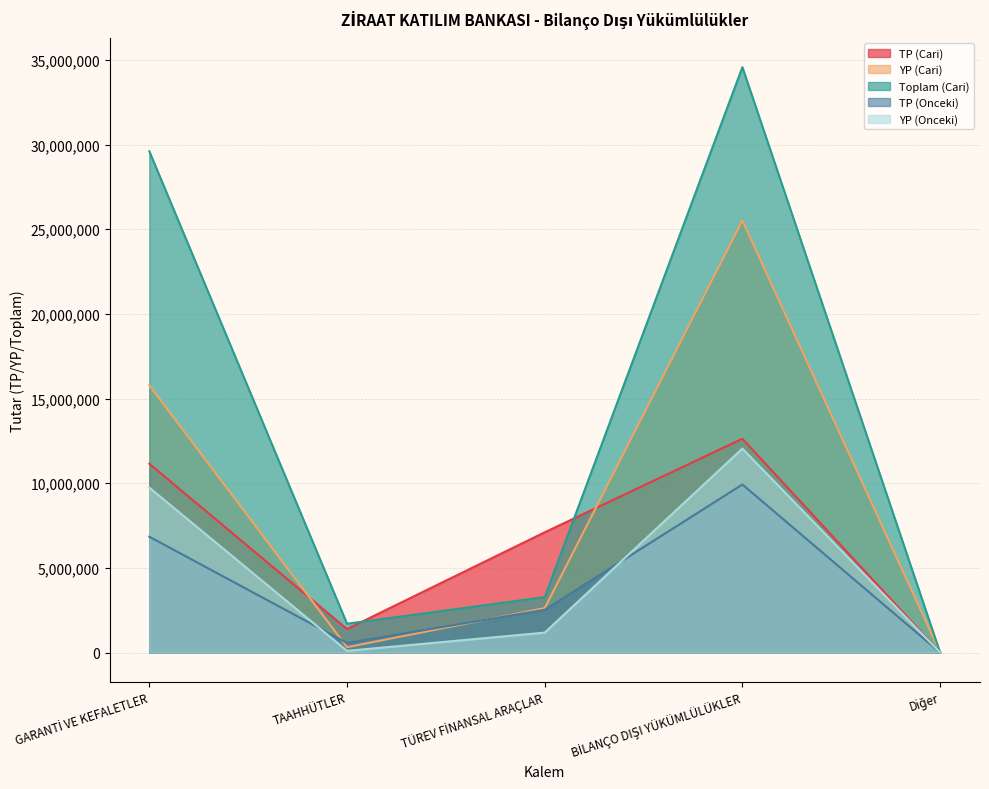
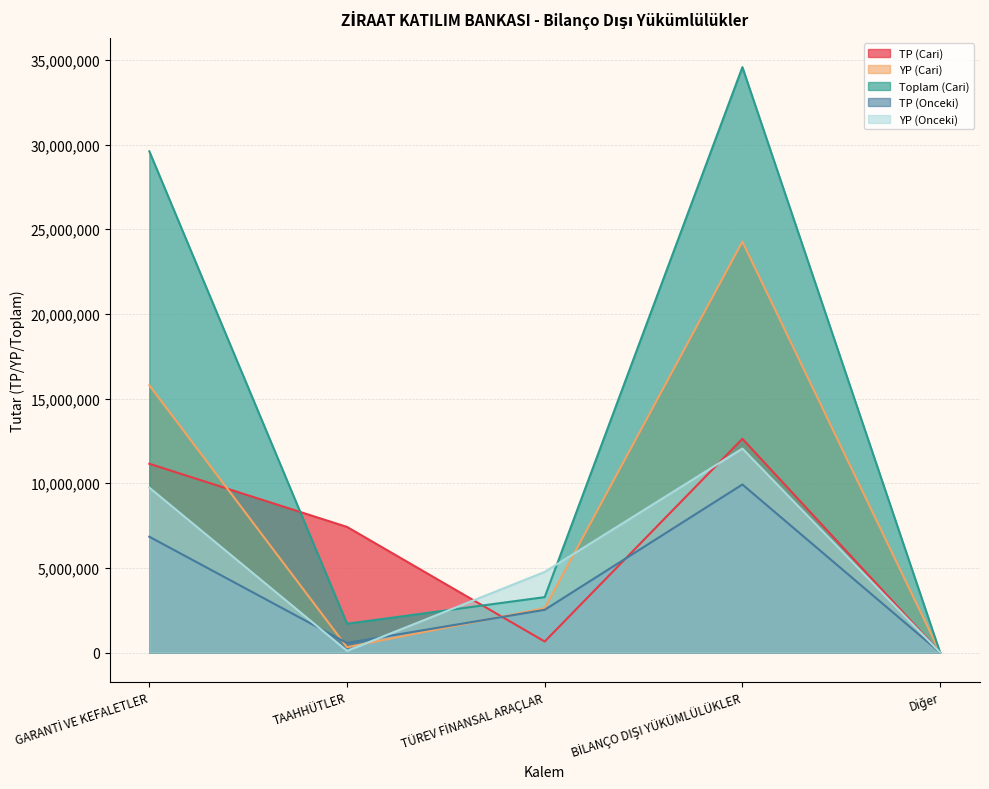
  {
    "TP (Cari)": {
      "GARANTİ VE KEFALETLER": "11,100,000",
-     "TAAHHÜTLER": "1,400,000",
-     "TÜREV FİNANSAL ARAÇLAR": "7,100,000",
+     "TAAHHÜTLER": "7,400,000",
+     "TÜREV FİNANSAL ARAÇLAR": "600,000",
      "BİLANÇO DIŞI YÜKÜMLÜLÜKLER": "12,600,000"
    },
    "YP (Cari)": {
      "GARANTİ VE KEFALETLER": "15,800,000",
      "TAAHHÜTLER": "300,000",
-     "BİLANÇO DIŞI YÜKÜMLÜLÜKLER": "25,500,000"
+     "BİLANÇO DIŞI YÜKÜMLÜLÜKLER": "24,300,000"
    },
    "YP (Onceki)": {
      "GARANTİ VE KEFALETLER": "9,700,000",
      "TAAHHÜTLER": "100,000",
-     "TÜREV FİNANSAL ARAÇLAR": "1,200,000",
+     "TÜREV FİNANSAL ARAÇLAR": "4,800,000",
      "BİLANÇO DIŞI YÜKÜMLÜLÜKLER": "12,000,000"
    }
  }
